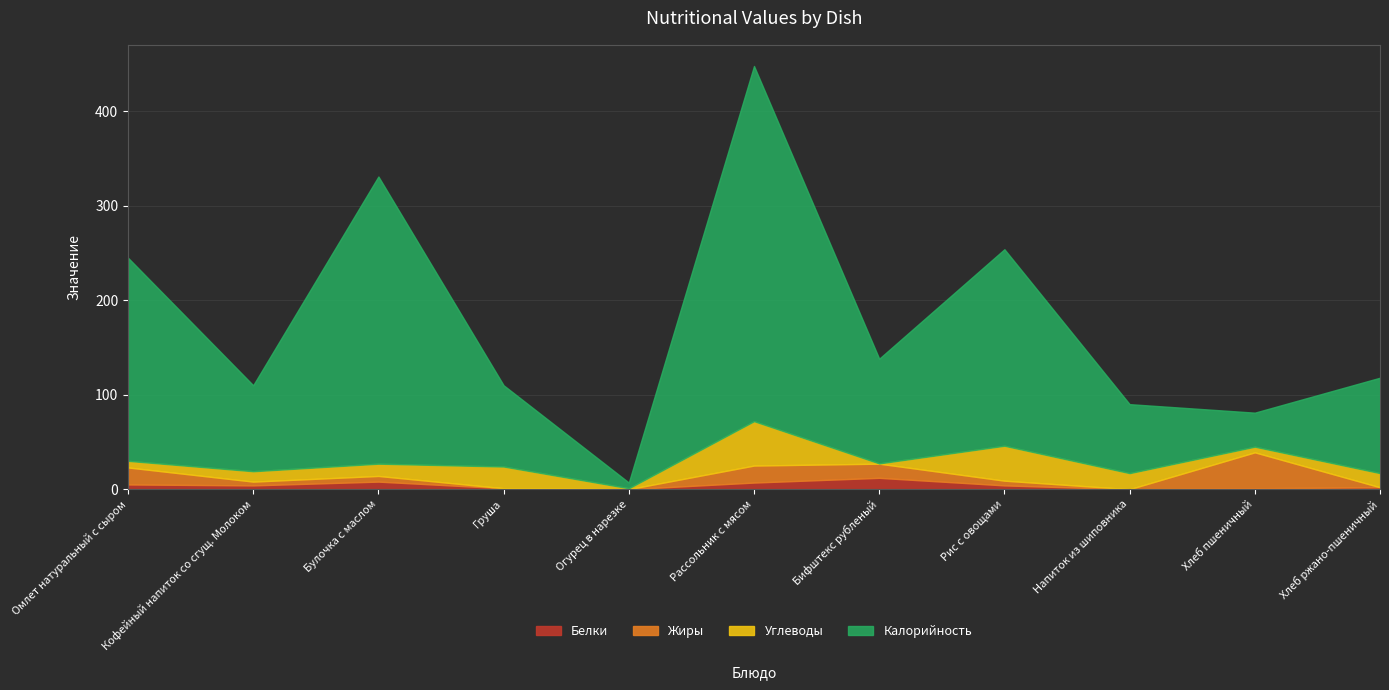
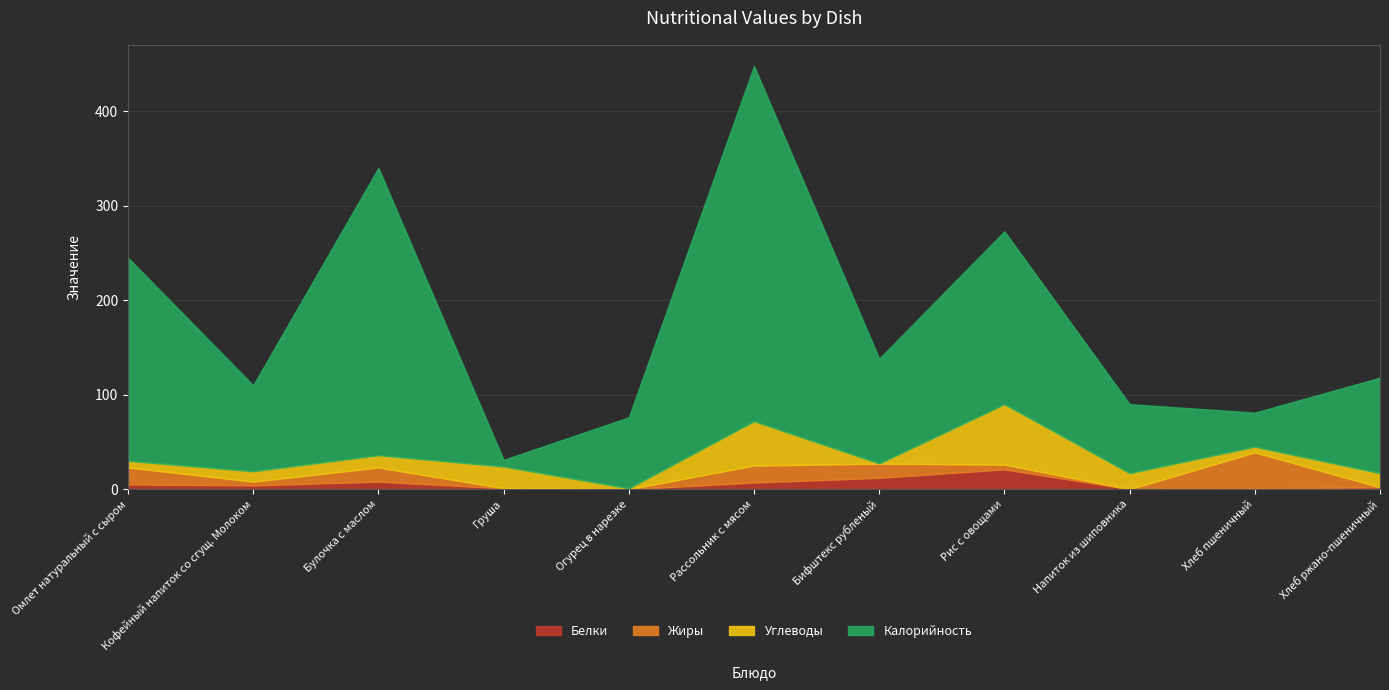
  {
    "Белки": {
      "Омлет натуральный с сыром": 10,
      "Кофейный напиток со сгущ. Молоком": 0,
      "Булочка с маслом": 10,
      "Рассольник с мясом": 10,
      "Бифштекс рубленый": 10,
-     "Рис с овощами": 0
+     "Рис с овощами": 20
    },
    "Жиры": {
      "Омлет натуральный с сыром": 20,
      "Кофейный напиток со сгущ. Молоком": 0,
-     "Булочка с маслом": 10,
+     "Булочка с маслом": 20,
      "Рассольник с мясом": 20,
      "Рис с овощами": 10,
      "Хлеб пшеничный": 40
    },
    "Углеводы": {
      "Омлет натуральный с сыром": 10,
      "Кофейный напиток со сгущ. Молоком": 10,
      "Булочка с маслом": 10,
      "Груша": 20,
      "Рассольник с мясом": 50,
-     "Рис с овощами": 40,
+     "Рис с овощами": 60,
      "Напиток из шиповника": 20,
      "Хлеб пшеничный": 10,
      "Хлеб ржано-пшеничный": 20
    },
    "Калорийность": {
      "Омлет натуральный с сыром": 220,
      "Кофейный напиток со сгущ. Молоком": 90,
      "Булочка с маслом": 300,
-     "Груша": 90,
-     "Огурец в нарезке": 10,
+     "Груша": 10,
+     "Огурец в нарезке": 80,
      "Рассольник с мясом": 380,
      "Бифштекс рубленый": 110,
-     "Рис с овощами": 210,
+     "Рис с овощами": 180,
      "Напиток из шиповника": 70,
      "Хлеб пшеничный": 40,
      "Хлеб ржано-пшеничный": 100
    }
  }
